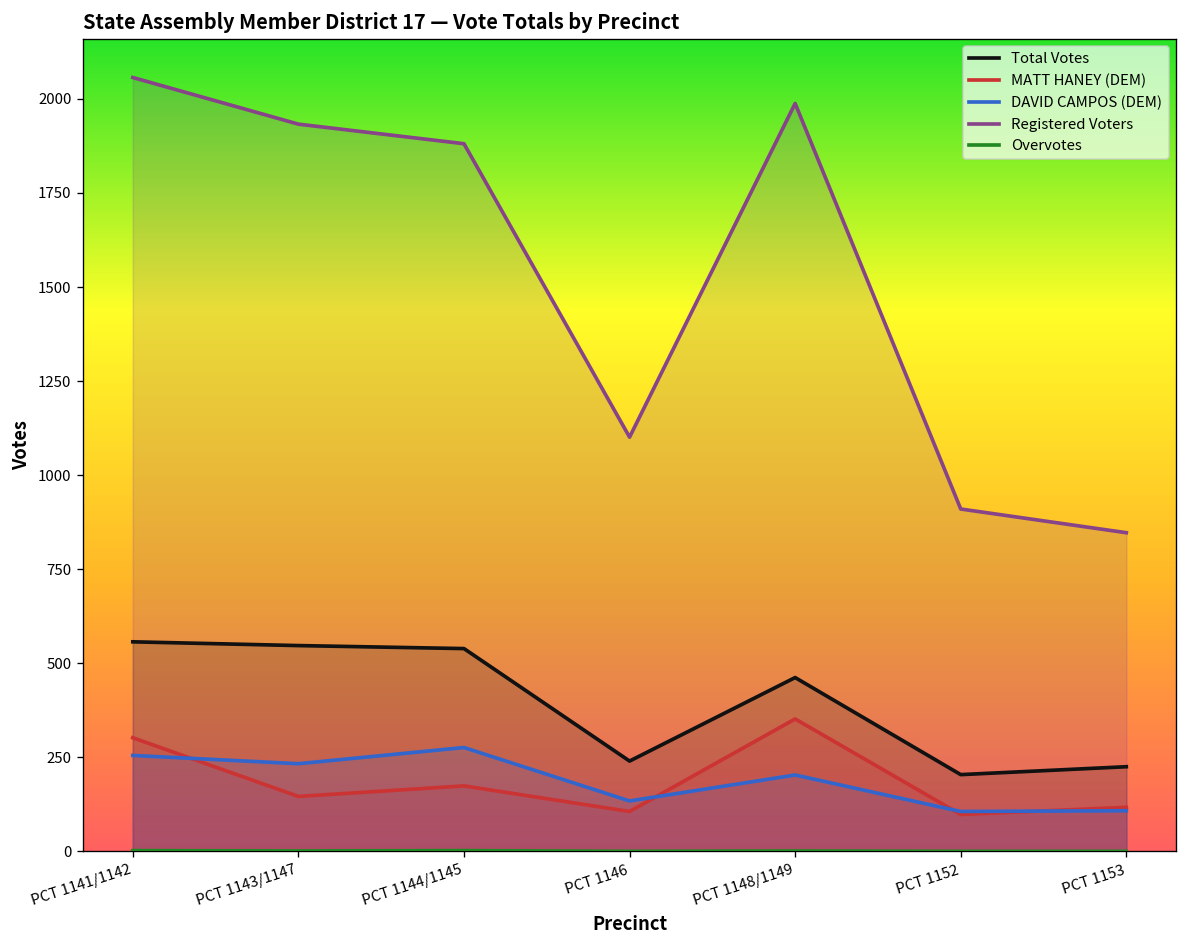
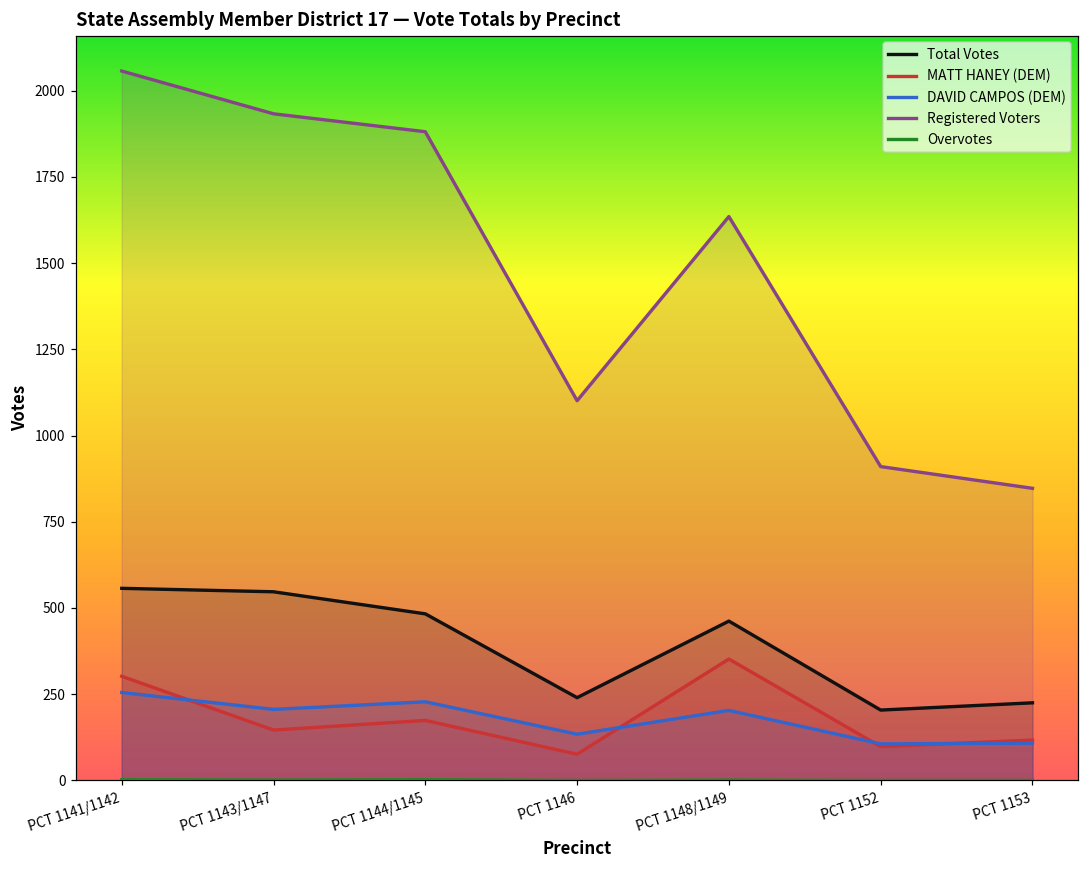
  {
    "Total Votes": {
      "PCT 1141/1142": 560,
      "PCT 1143/1147": 550,
-     "PCT 1144/1145": 540,
+     "PCT 1144/1145": 480,
      "PCT 1146": 240,
      "PCT 1148/1149": 460,
      "PCT 1152": 200,
      "PCT 1153": 230
    },
    "MATT HANEY (DEM)": {
      "PCT 1141/1142": 300,
      "PCT 1143/1147": 150,
      "PCT 1144/1145": 170,
-     "PCT 1146": 110,
+     "PCT 1146": 80,
      "PCT 1148/1149": 350,
      "PCT 1153": 120
    },
    "DAVID CAMPOS (DEM)": {
      "PCT 1141/1142": 260,
-     "PCT 1143/1147": 230,
-     "PCT 1144/1145": 280,
+     "PCT 1143/1147": 210,
+     "PCT 1144/1145": 230,
      "PCT 1146": 130,
      "PCT 1148/1149": 200,
      "PCT 1153": 110
    },
    "Registered Voters": {
      "PCT 1141/1142": 2060,
      "PCT 1143/1147": 1930,
      "PCT 1144/1145": 1880,
      "PCT 1146": 1100,
-     "PCT 1148/1149": 1990,
+     "PCT 1148/1149": 1640,
      "PCT 1152": 910,
      "PCT 1153": 850
    },
    "Overvotes": {
      "PCT 1141/1142": 0,
      "PCT 1143/1147": 0,
      "PCT 1144/1145": 0,
      "PCT 1146": 0,
      "PCT 1148/1149": 0,
      "PCT 1152": 0,
      "PCT 1153": 0
    }
  }
